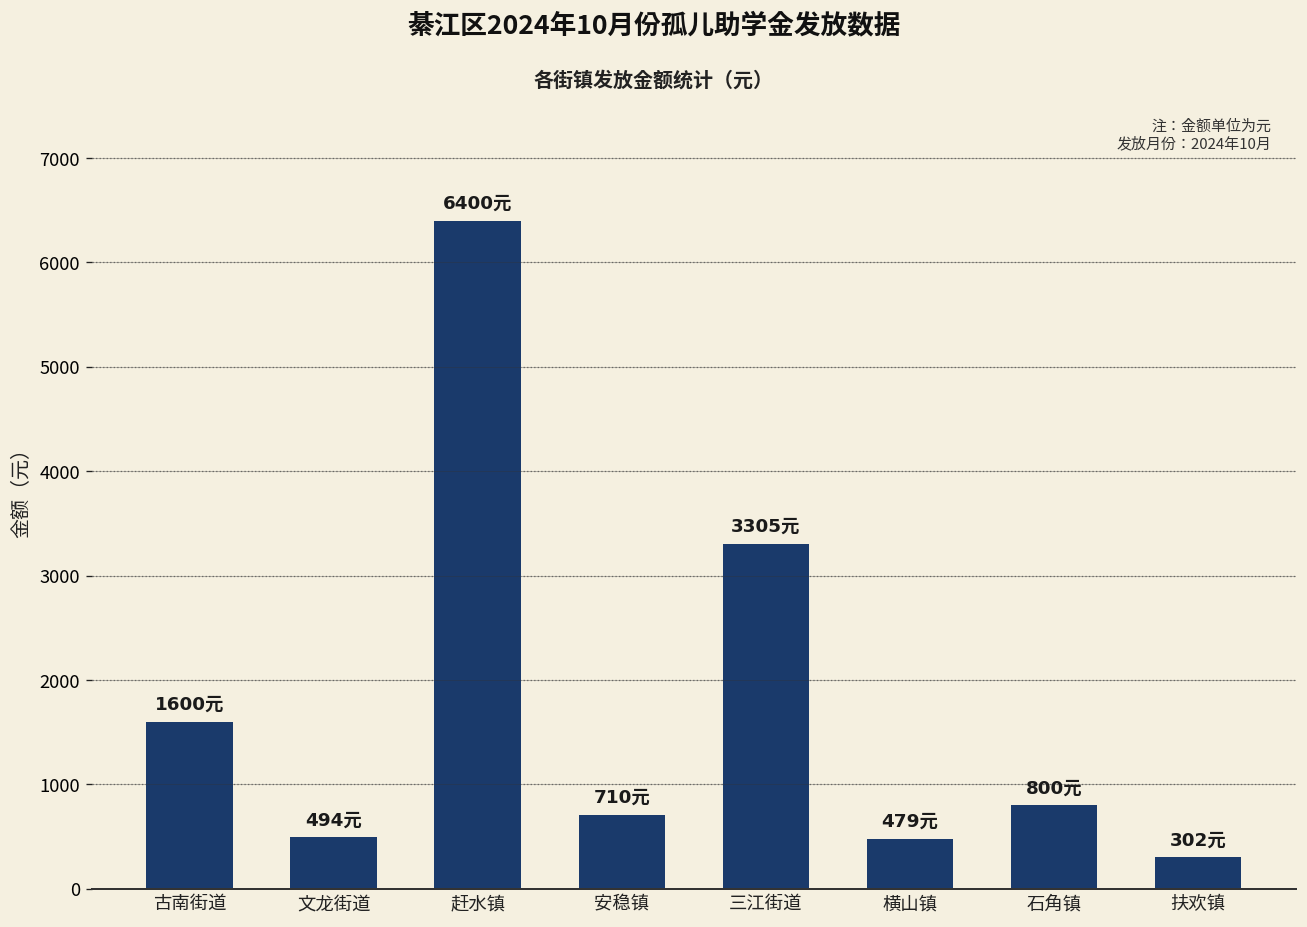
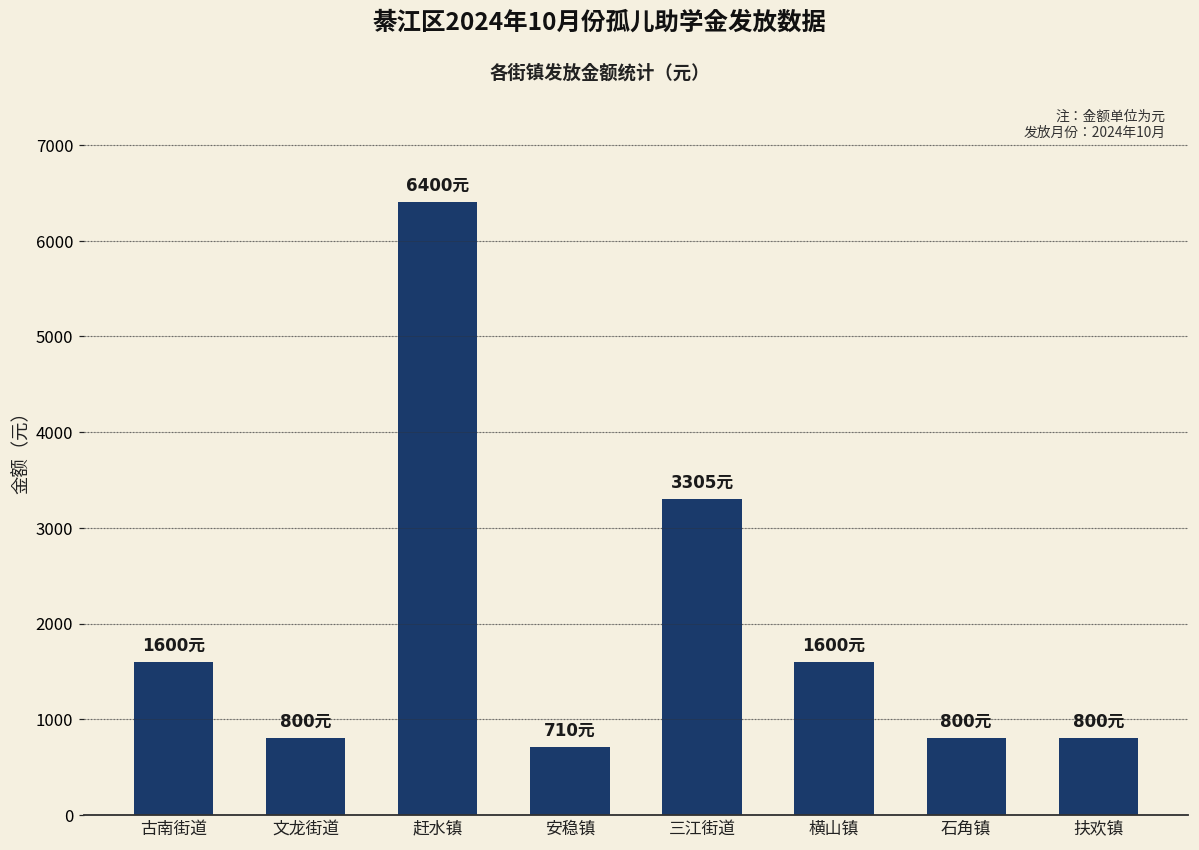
  {
    "古南街道": "1600元",
-   "文龙街道": "494元",
+   "文龙街道": "800元",
    "赶水镇": "6400元",
    "安稳镇": "710元",
    "三江街道": "3305元",
-   "横山镇": "479元",
+   "横山镇": "1600元",
    "石角镇": "800元",
-   "扶欢镇": "302元"
+   "扶欢镇": "800元"
  }
